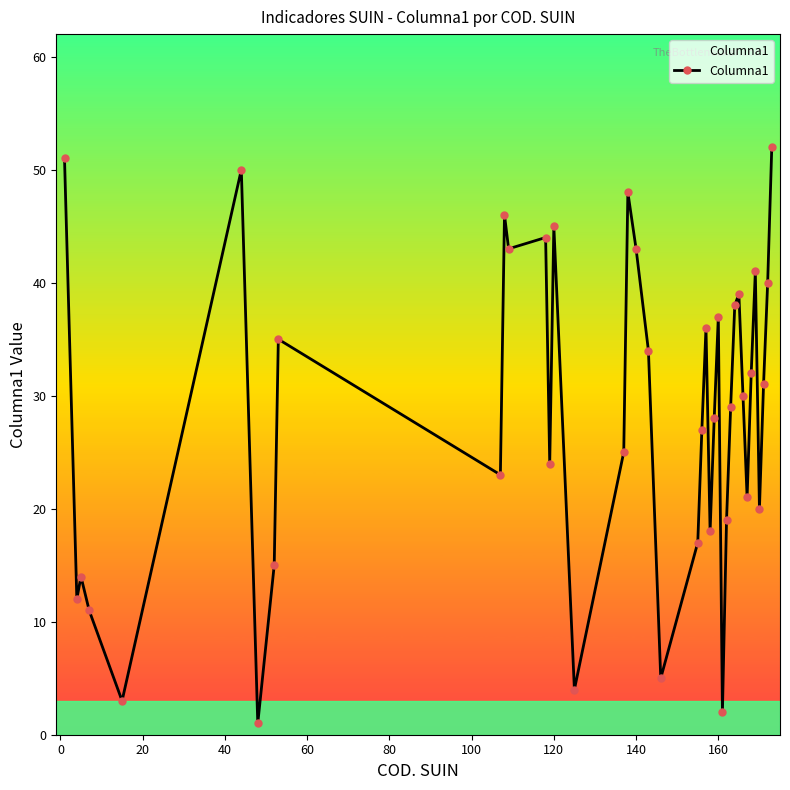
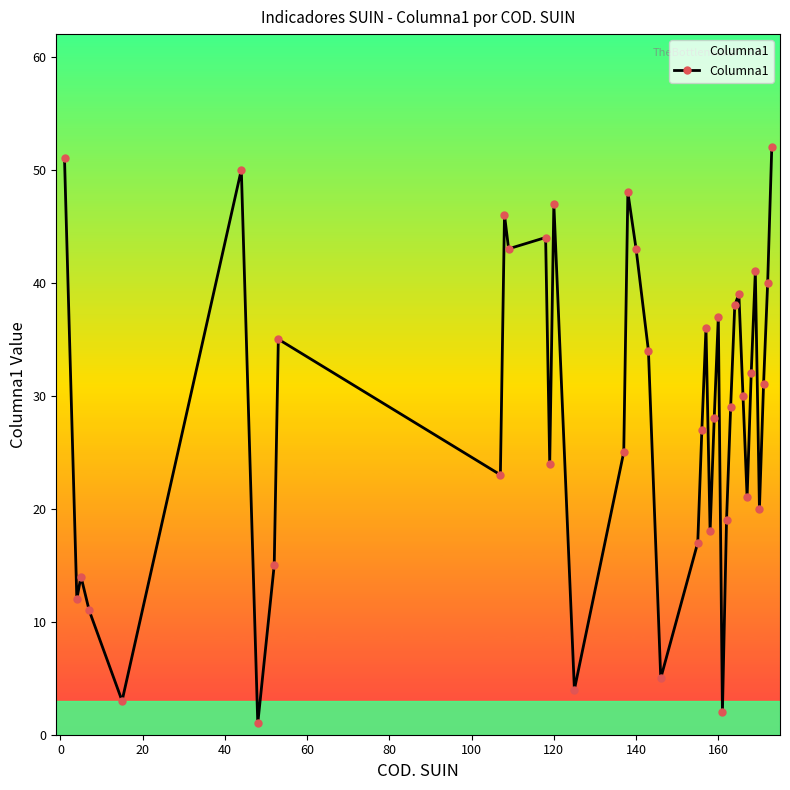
  {
-   "120": 45,
+   "120": 47,
    "140": 43,
    "160": 37
  }
